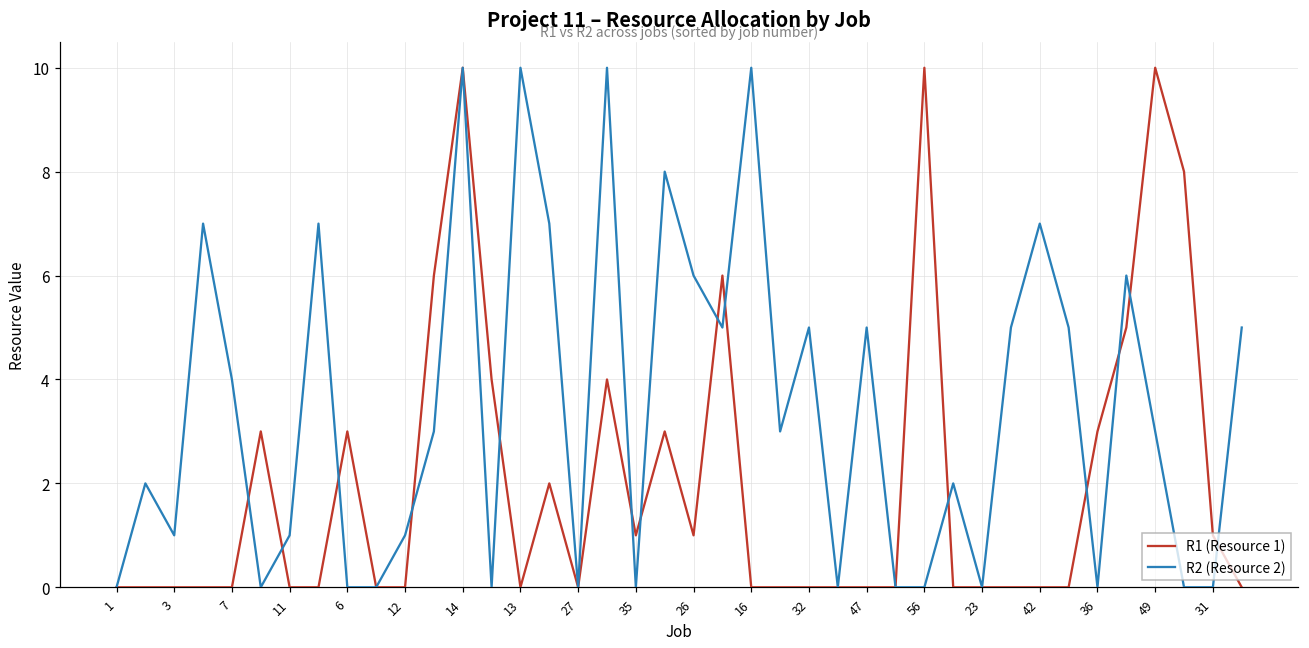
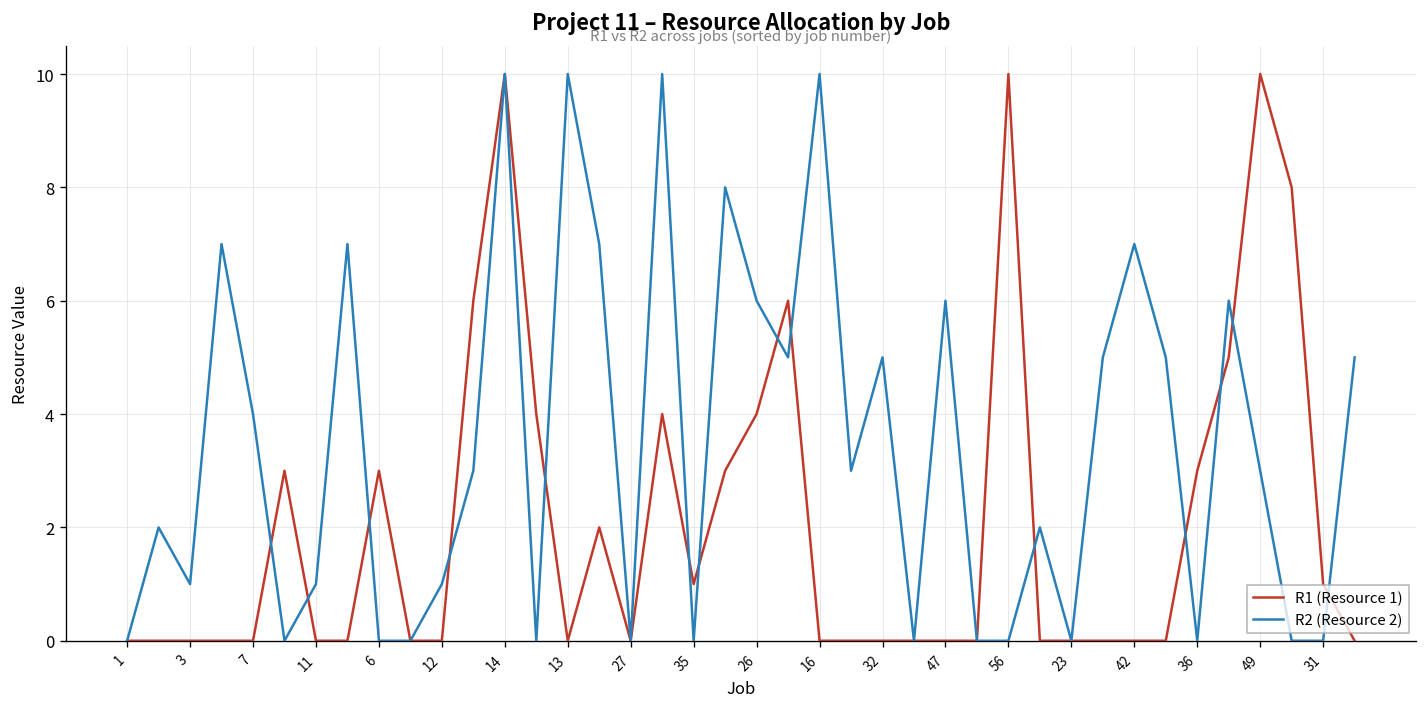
  {
    "R1 (Resource 1)": {
      "6": 3,
      "12": 0,
-     "26": 1,
+     "26": 4,
      "16": 0,
      "32": 0,
      "47": 0,
      "56": 10,
      "42": 0,
      "36": 3,
      "49": 10
    },
    "R2 (Resource 2)": {
      "6": 0,
      "12": 1,
      "26": 6,
      "16": 10,
      "32": 5,
-     "47": 5,
+     "47": 6,
      "56": 0,
      "42": 7,
      "36": 0,
      "49": 3
    }
  }
